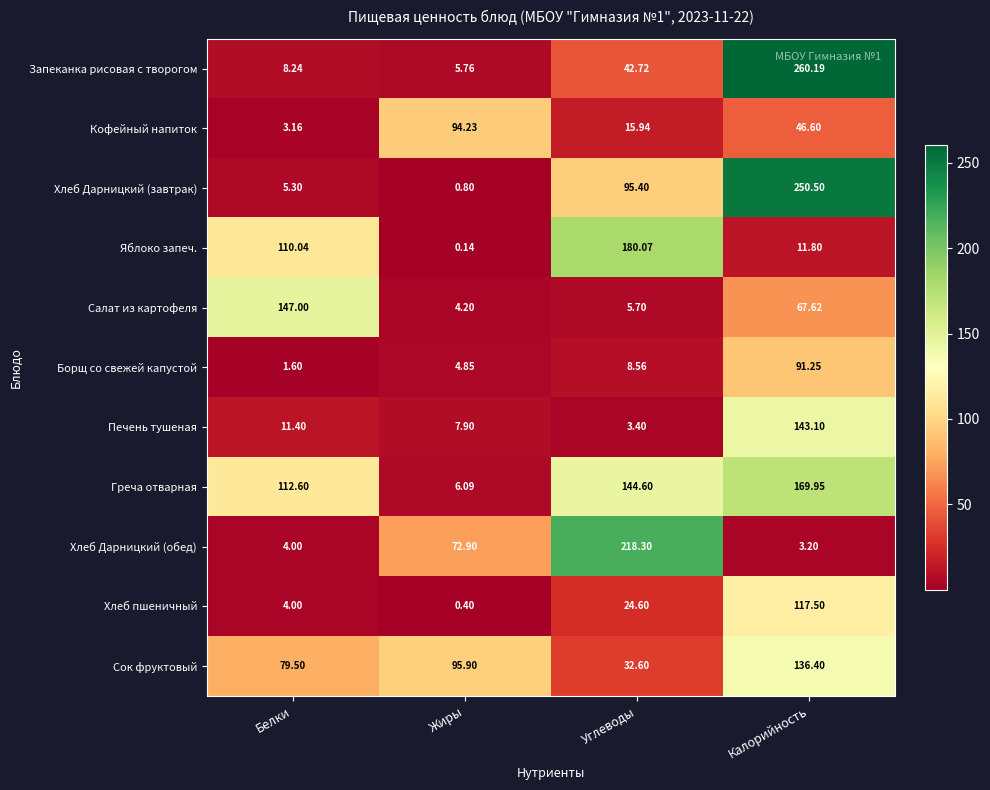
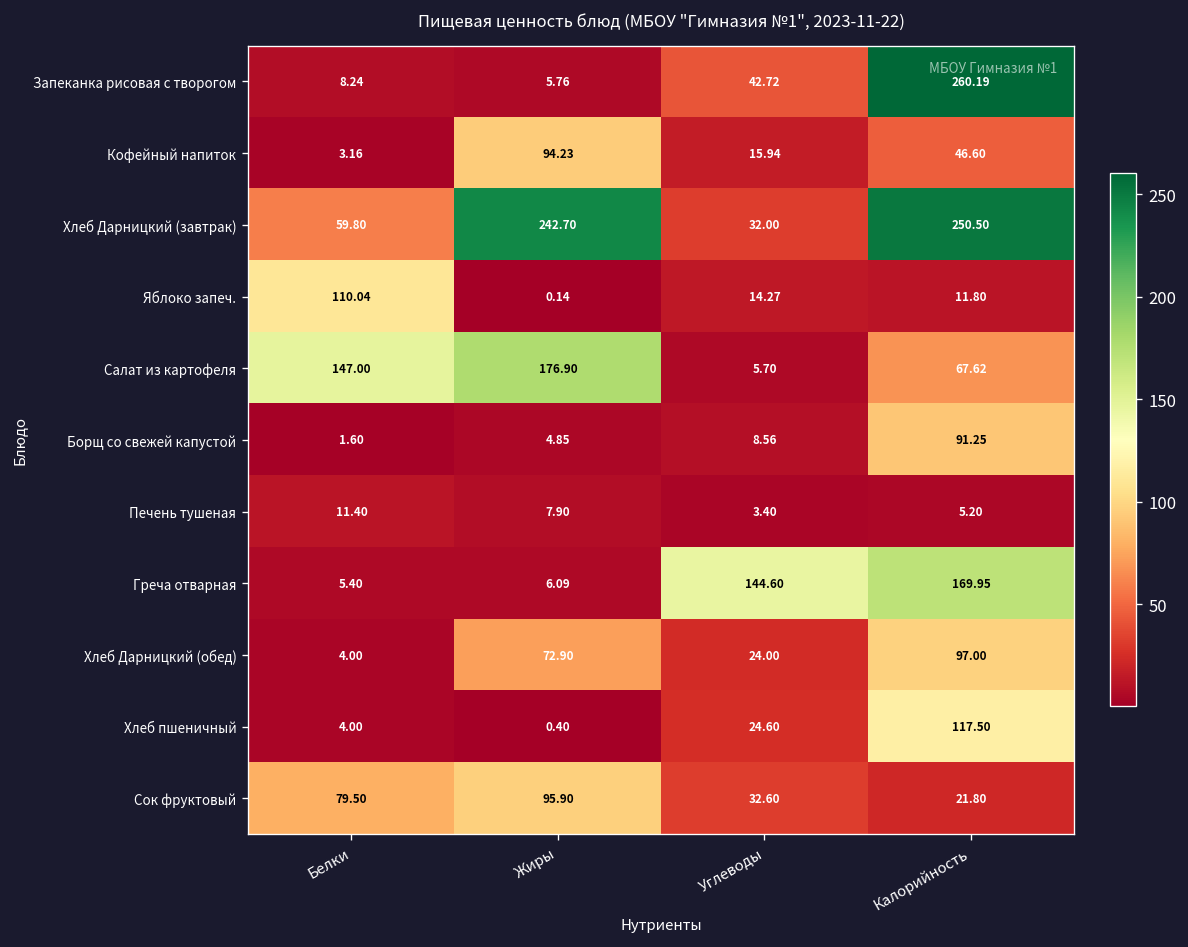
  {
    "Запеканка рисовая с творогом": {
      "Белки": 8.24,
      "Жиры": 5.76,
      "Углеводы": 42.72
    },
    "Кофейный напиток": {
      "Белки": 3.16,
      "Жиры": 94.23,
      "Углеводы": 15.94,
      "Калорийность": 46.60
    },
    "Хлеб Дарницкий (завтрак)": {
-     "Белки": 5.30,
-     "Жиры": 0.80,
-     "Углеводы": 95.40,
+     "Белки": 59.80,
+     "Жиры": 242.70,
+     "Углеводы": 32.00,
      "Калорийность": 250.50
    },
    "Яблоко запеч.": {
      "Белки": 110.04,
      "Жиры": 0.14,
-     "Углеводы": 180.07,
+     "Углеводы": 14.27,
      "Калорийность": 11.80
    },
    "Салат из картофеля": {
      "Белки": 147.00,
-     "Жиры": 4.20,
+     "Жиры": 176.90,
      "Углеводы": 5.70,
      "Калорийность": 67.62
    },
    "Борщ со свежей капустой": {
      "Белки": 1.60,
      "Жиры": 4.85,
      "Углеводы": 8.56,
      "Калорийность": 91.25
    },
    "Печень тушеная": {
      "Белки": 11.40,
      "Жиры": 7.90,
      "Углеводы": 3.40,
-     "Калорийность": 143.10
+     "Калорийность": 5.20
    },
    "Греча отварная": {
-     "Белки": 112.60,
+     "Белки": 5.40,
      "Жиры": 6.09,
      "Углеводы": 144.60,
      "Калорийность": 169.95
    },
    "Хлеб Дарницкий (обед)": {
      "Белки": 4.00,
      "Жиры": 72.90,
-     "Углеводы": 218.30,
-     "Калорийность": 3.20
+     "Углеводы": 24.00,
+     "Калорийность": 97.00
    },
    "Хлеб пшеничный": {
      "Белки": 4.00,
      "Жиры": 0.40,
      "Углеводы": 24.60,
      "Калорийность": 117.50
    },
    "Сок фруктовый": {
      "Белки": 79.50,
      "Жиры": 95.90,
      "Углеводы": 32.60,
-     "Калорийность": 136.40
+     "Калорийность": 21.80
    }
  }
